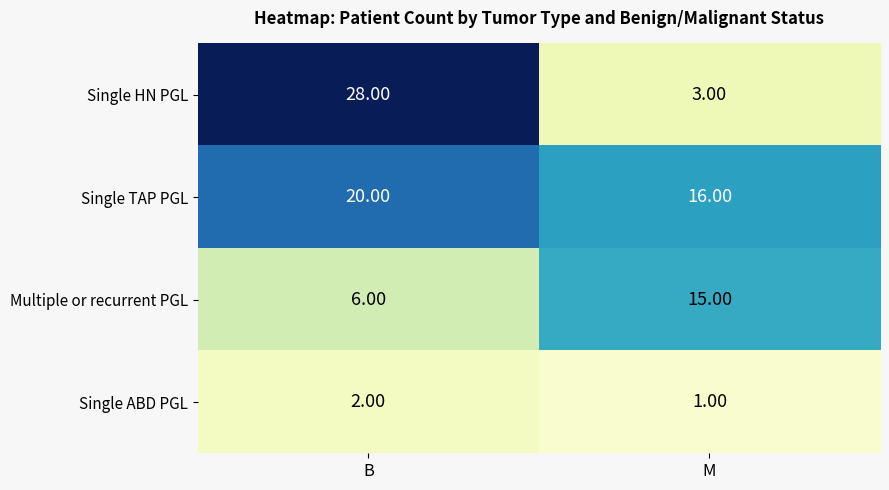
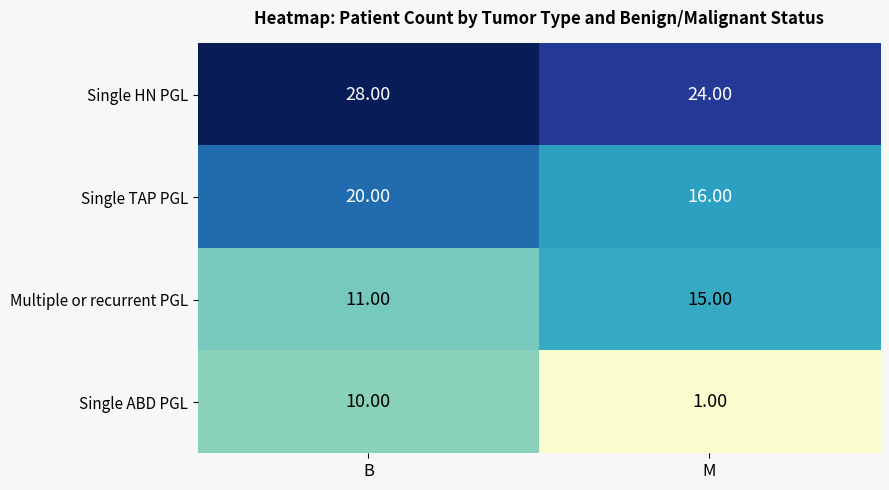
  {
    "Single HN PGL": {
      "B": 28.00,
-     "M": 3.00
+     "M": 24.00
    },
    "Single TAP PGL": {
      "B": 20.00,
      "M": 16.00
    },
    "Multiple or recurrent PGL": {
-     "B": 6.00,
+     "B": 11.00,
      "M": 15.00
    },
    "Single ABD PGL": {
-     "B": 2.00,
+     "B": 10.00,
      "M": 1.00
    }
  }
